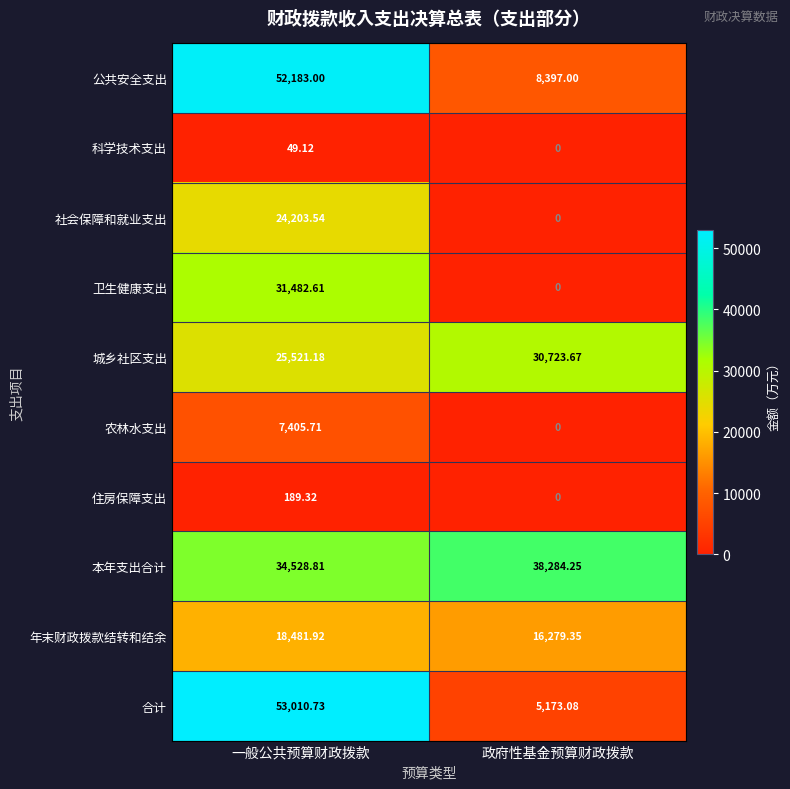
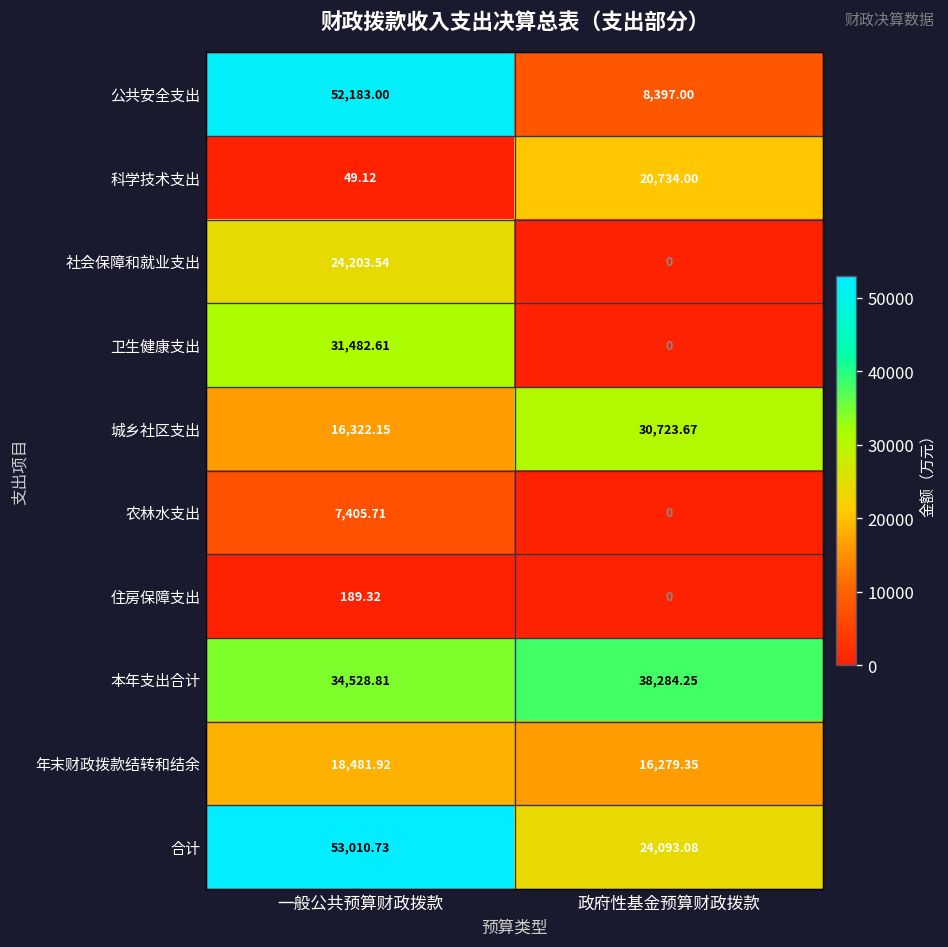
  {
    "公共安全支出": {
      "一般公共预算财政拨款": "52,183.00",
      "政府性基金预算财政拨款": "8,397.00"
    },
    "科学技术支出": {
      "一般公共预算财政拨款": "49.12",
-     "政府性基金预算财政拨款": "0"
+     "政府性基金预算财政拨款": "20,734.00"
    },
    "社会保障和就业支出": {
      "一般公共预算财政拨款": "24,203.54",
      "政府性基金预算财政拨款": "0"
    },
    "卫生健康支出": {
      "一般公共预算财政拨款": "31,482.61",
      "政府性基金预算财政拨款": "0"
    },
    "城乡社区支出": {
-     "一般公共预算财政拨款": "25,521.18",
+     "一般公共预算财政拨款": "16,322.15",
      "政府性基金预算财政拨款": "30,723.67"
    },
    "农林水支出": {
      "一般公共预算财政拨款": "7,405.71",
      "政府性基金预算财政拨款": "0"
    },
    "住房保障支出": {
      "一般公共预算财政拨款": "189.32",
      "政府性基金预算财政拨款": "0"
    },
    "本年支出合计": {
      "一般公共预算财政拨款": "34,528.81",
      "政府性基金预算财政拨款": "38,284.25"
    },
    "年末财政拨款结转和结余": {
      "一般公共预算财政拨款": "18,481.92",
      "政府性基金预算财政拨款": "16,279.35"
    },
    "合计": {
      "一般公共预算财政拨款": "53,010.73",
-     "政府性基金预算财政拨款": "5,173.08"
+     "政府性基金预算财政拨款": "24,093.08"
    }
  }
